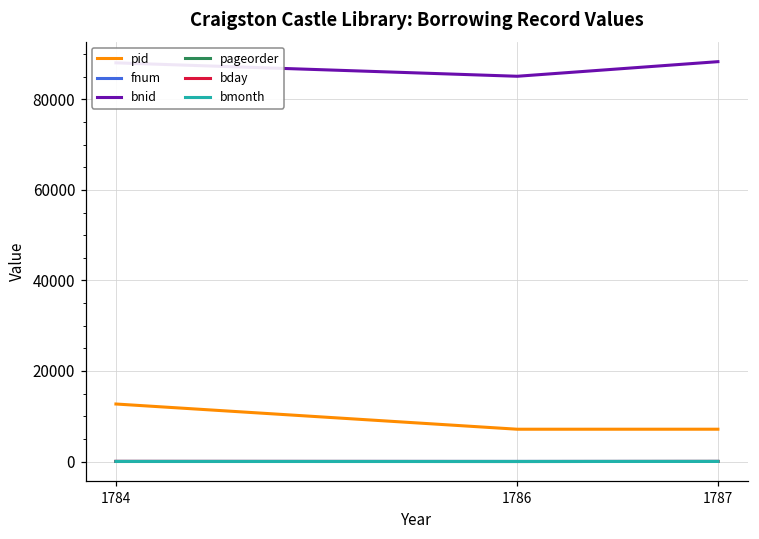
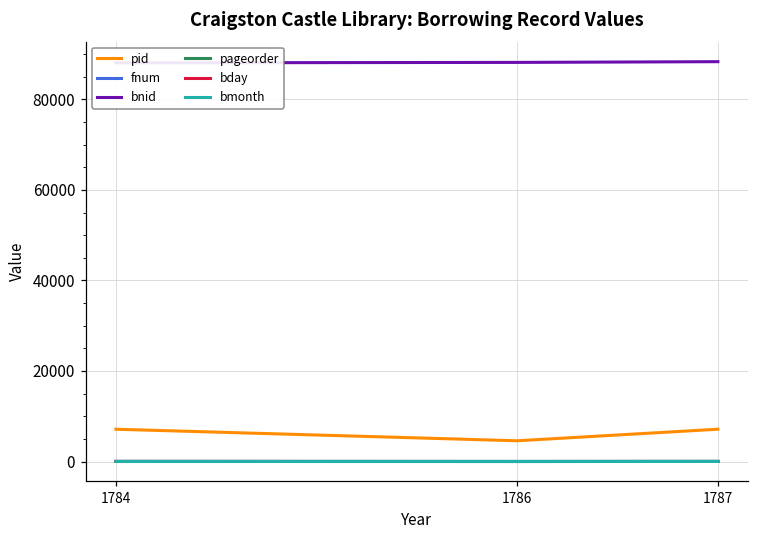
  {
    "pid": {
-     "1784": 13000,
-     "1786": 7000,
+     "1784": 7000,
+     "1786": 5000,
      "1787": 7000
    },
    "bnid": {
-     "1786": 85000,
+     "1786": 88000,
      "1787": 88000
    }
  }
